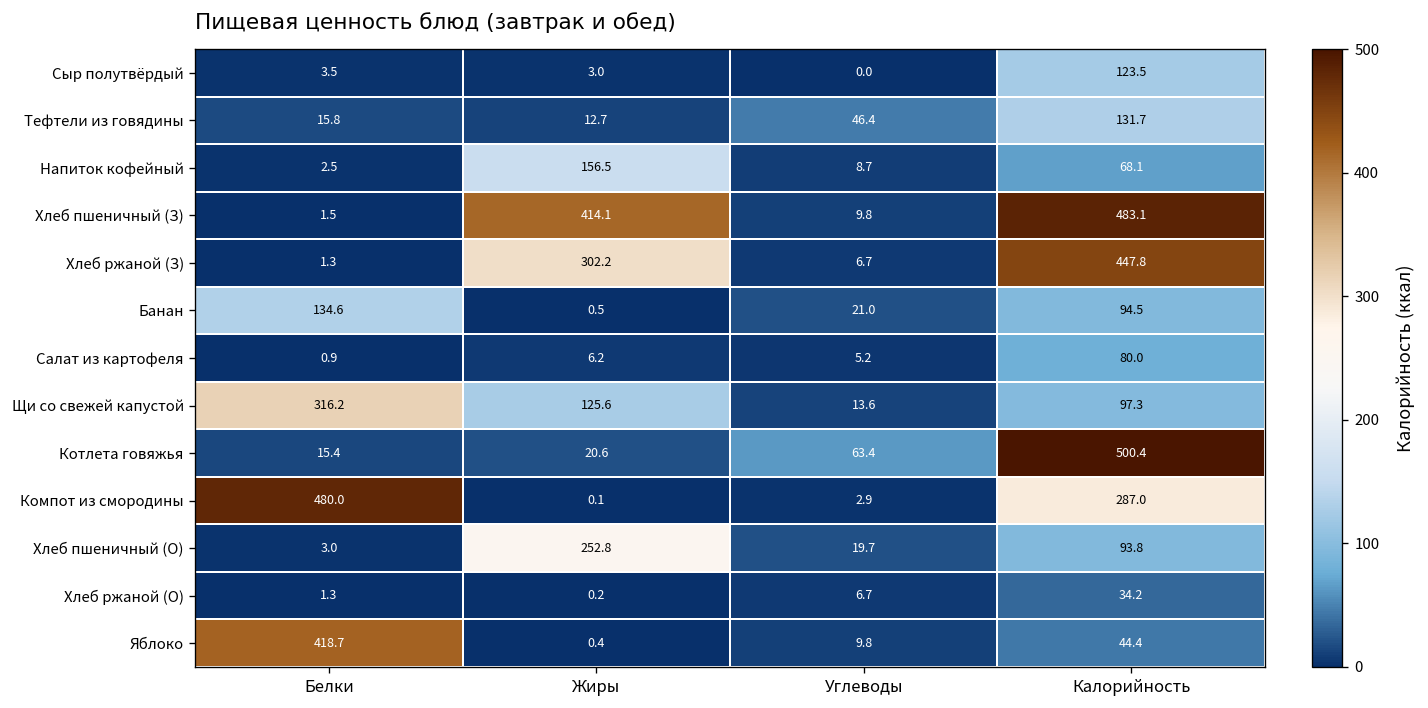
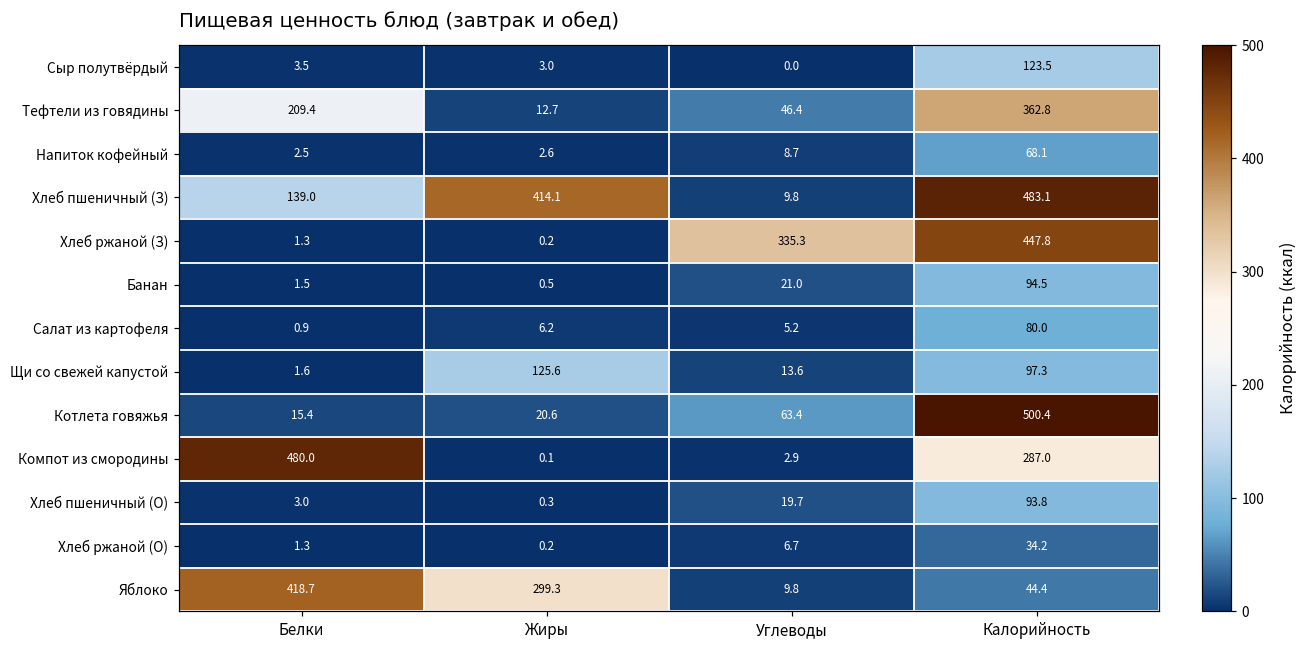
  {
    "Сыр полутвёрдый": {
      "Белки": 3.5,
      "Жиры": 3.0,
      "Углеводы": 0.0,
      "Калорийность": 123.5
    },
    "Тефтели из говядины": {
-     "Белки": 15.8,
+     "Белки": 209.4,
      "Жиры": 12.7,
      "Углеводы": 46.4,
-     "Калорийность": 131.7
+     "Калорийность": 362.8
    },
    "Напиток кофейный": {
      "Белки": 2.5,
-     "Жиры": 156.5,
+     "Жиры": 2.6,
      "Углеводы": 8.7,
      "Калорийность": 68.1
    },
    "Хлеб пшеничный (З)": {
-     "Белки": 1.5,
+     "Белки": 139.0,
      "Жиры": 414.1,
      "Углеводы": 9.8,
      "Калорийность": 483.1
    },
    "Хлеб ржаной (З)": {
      "Белки": 1.3,
-     "Жиры": 302.2,
-     "Углеводы": 6.7,
+     "Жиры": 0.2,
+     "Углеводы": 335.3,
      "Калорийность": 447.8
    },
    "Банан": {
-     "Белки": 134.6,
+     "Белки": 1.5,
      "Жиры": 0.5,
      "Углеводы": 21.0,
      "Калорийность": 94.5
    },
    "Салат из картофеля": {
      "Белки": 0.9,
      "Жиры": 6.2,
      "Углеводы": 5.2,
      "Калорийность": 80.0
    },
    "Щи со свежей капустой": {
-     "Белки": 316.2,
+     "Белки": 1.6,
      "Жиры": 125.6,
      "Углеводы": 13.6,
      "Калорийность": 97.3
    },
    "Котлета говяжья": {
      "Белки": 15.4,
      "Жиры": 20.6,
      "Углеводы": 63.4,
      "Калорийность": 500.4
    },
    "Компот из смородины": {
      "Белки": 480.0,
      "Жиры": 0.1,
      "Углеводы": 2.9,
      "Калорийность": 287.0
    },
    "Хлеб пшеничный (О)": {
      "Белки": 3.0,
-     "Жиры": 252.8,
+     "Жиры": 0.3,
      "Углеводы": 19.7,
      "Калорийность": 93.8
    },
    "Хлеб ржаной (О)": {
      "Белки": 1.3,
      "Жиры": 0.2,
      "Углеводы": 6.7,
      "Калорийность": 34.2
    },
    "Яблоко": {
      "Белки": 418.7,
-     "Жиры": 0.4,
+     "Жиры": 299.3,
      "Углеводы": 9.8,
      "Калорийность": 44.4
    }
  }
